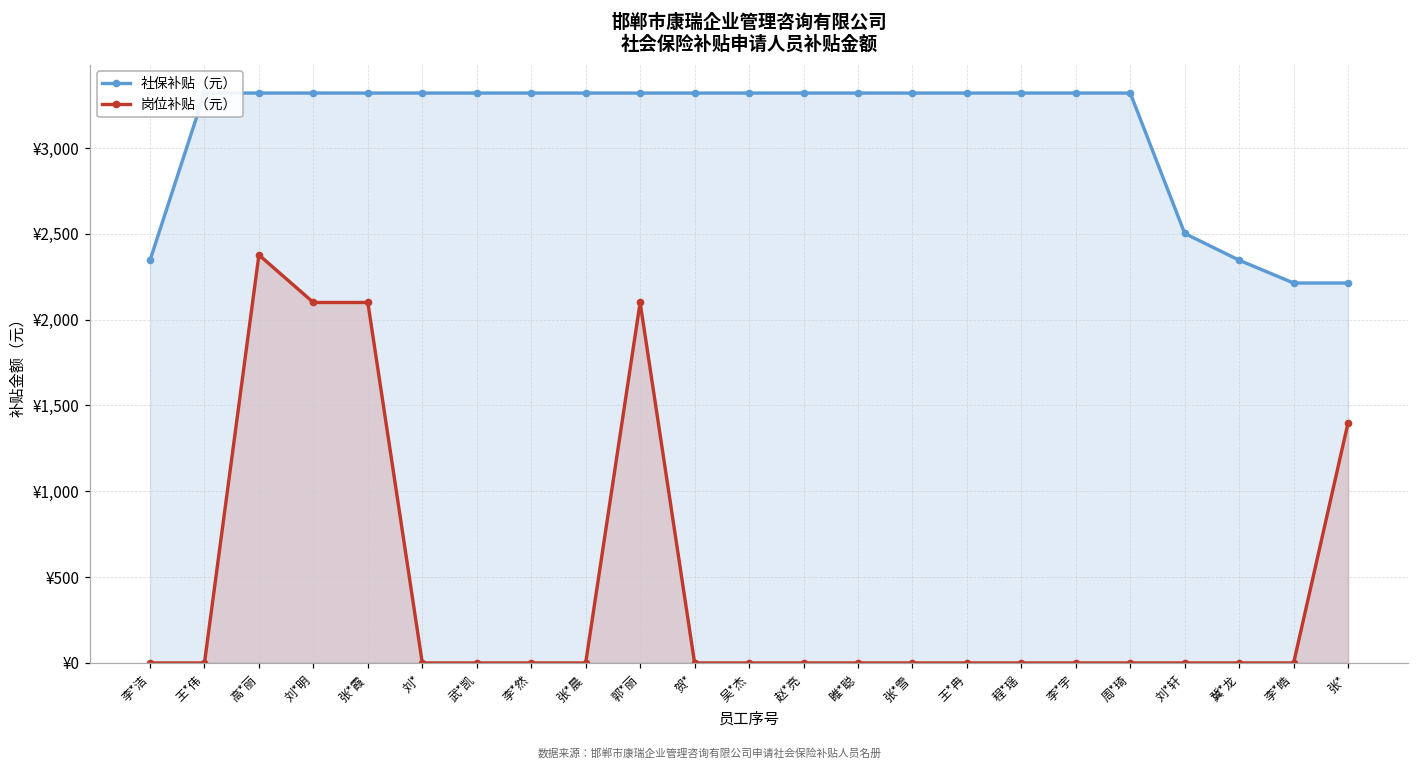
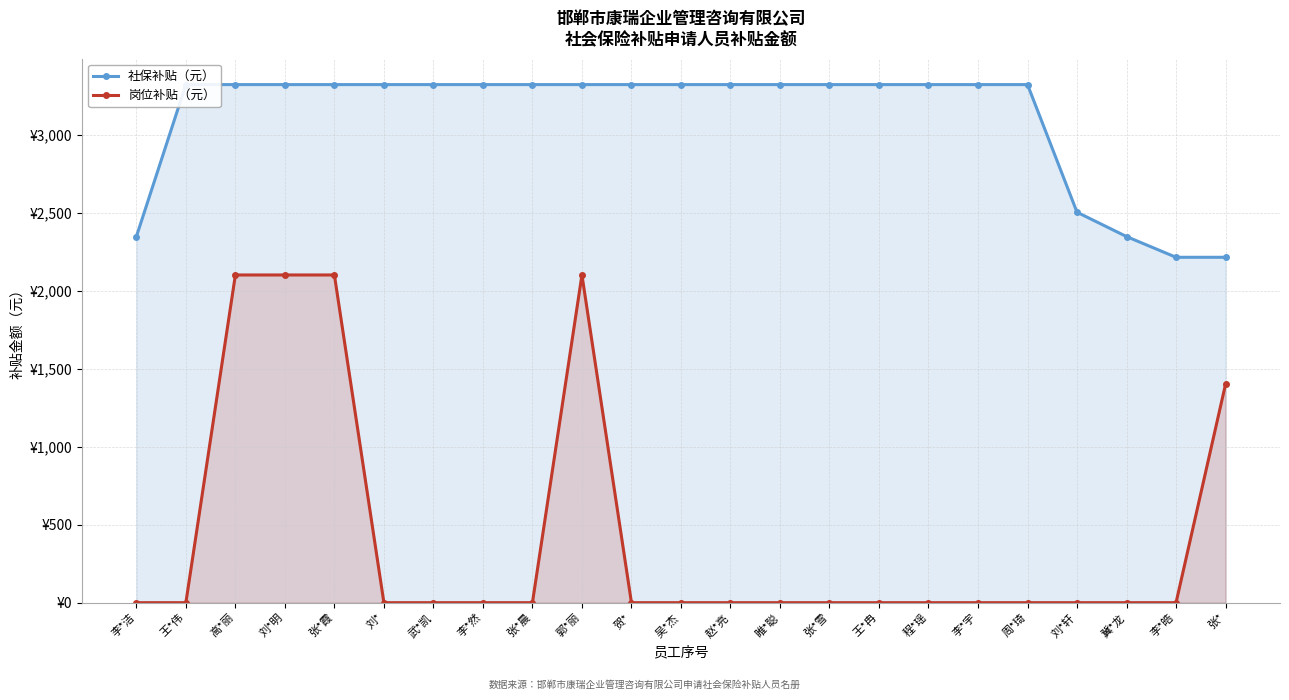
  {
    "社保补贴（元）": {
      "李*洁": "¥2,350",
      "高*丽": "¥3,320",
      "刘*明": "¥3,320",
      "张*霞": "¥3,320",
      "刘*": "¥3,320",
      "武*凯": "¥3,320",
      "李*然": "¥3,320",
      "张*晨": "¥3,320",
      "郭*丽": "¥3,320",
      "贺*": "¥3,320",
      "吴*杰": "¥3,320",
      "赵*亮": "¥3,320",
      "睢*聪": "¥3,320",
      "张*雪": "¥3,320",
      "王*冉": "¥3,320",
      "程*瑶": "¥3,320",
      "李*宇": "¥3,320",
      "周*琦": "¥3,320",
      "刘*轩": "¥2,500",
      "冀*龙": "¥2,350",
      "李*皓": "¥2,210",
      "张*": "¥2,210"
    },
    "岗位补贴（元）": {
      "李*洁": "¥0",
      "王*伟": "¥0",
-     "高*丽": "¥2,380",
+     "高*丽": "¥2,100",
      "刘*明": "¥2,100",
      "张*霞": "¥2,100",
      "刘*": "¥0",
      "武*凯": "¥0",
      "李*然": "¥0",
      "张*晨": "¥0",
      "郭*丽": "¥2,100",
      "贺*": "¥0",
      "吴*杰": "¥0",
      "赵*亮": "¥0",
      "睢*聪": "¥0",
      "张*雪": "¥0",
      "王*冉": "¥0",
      "程*瑶": "¥0",
      "李*宇": "¥0",
      "周*琦": "¥0",
      "刘*轩": "¥0",
      "冀*龙": "¥0",
      "李*皓": "¥0",
      "张*": "¥1,400"
    }
  }
